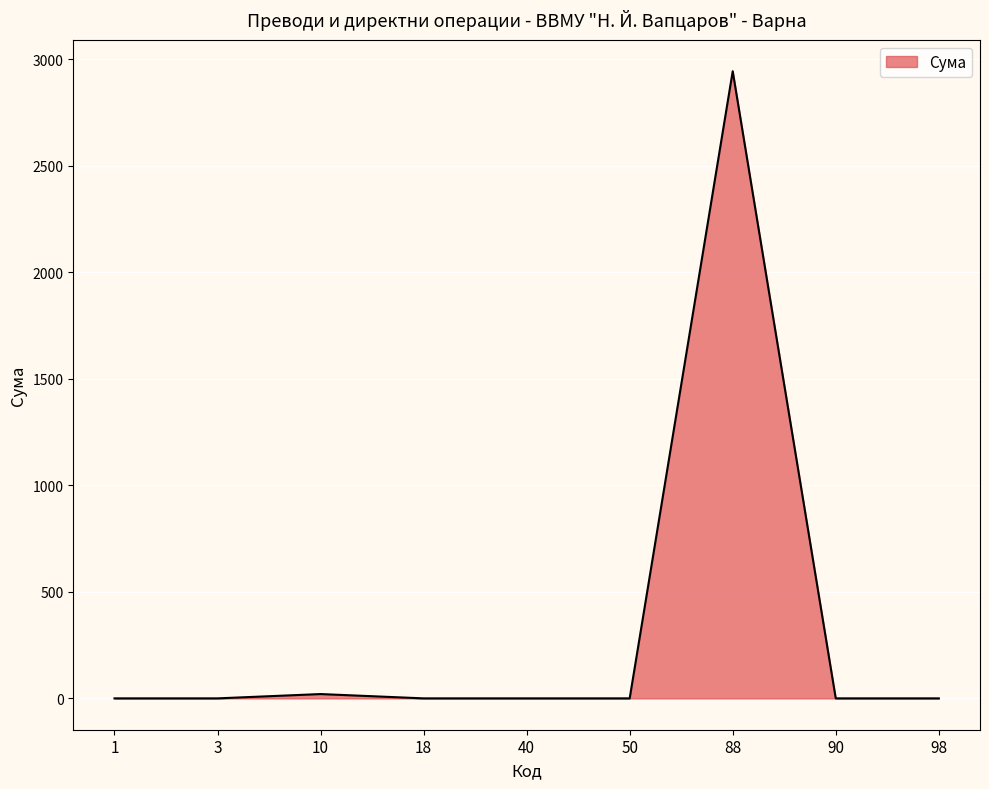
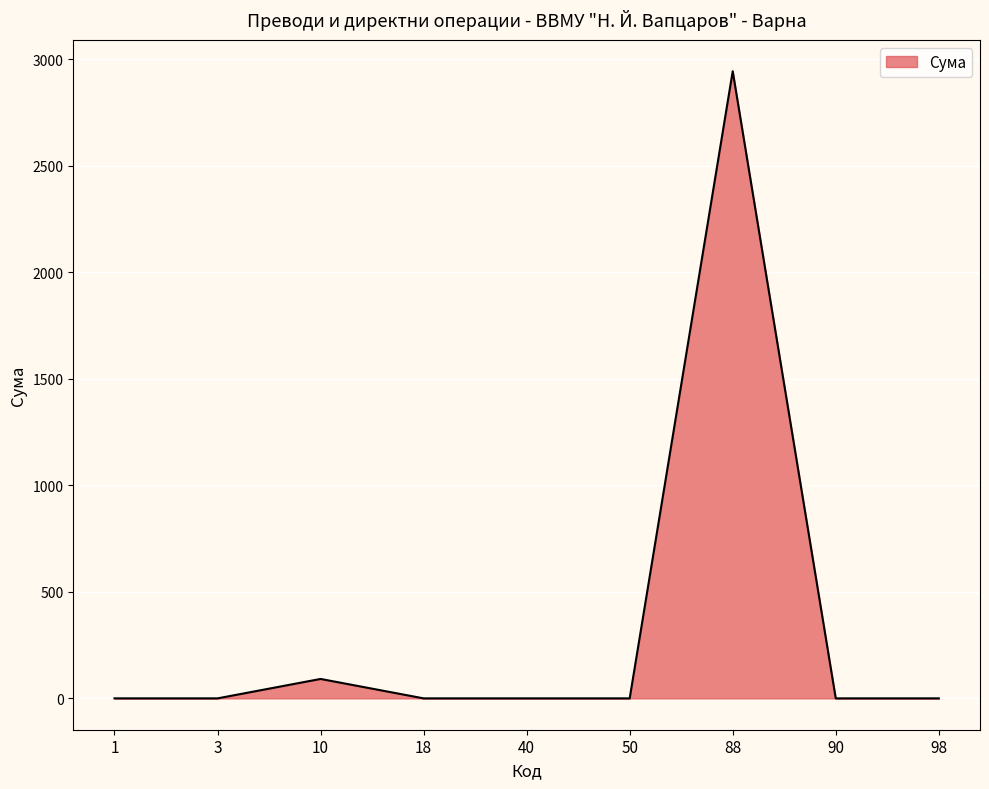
  {
    "1": 0,
    "3": 0,
-   "10": 20,
+   "10": 90,
    "18": 0,
    "40": 0,
    "50": 0,
    "88": 2940,
    "90": 0,
    "98": 0
  }
